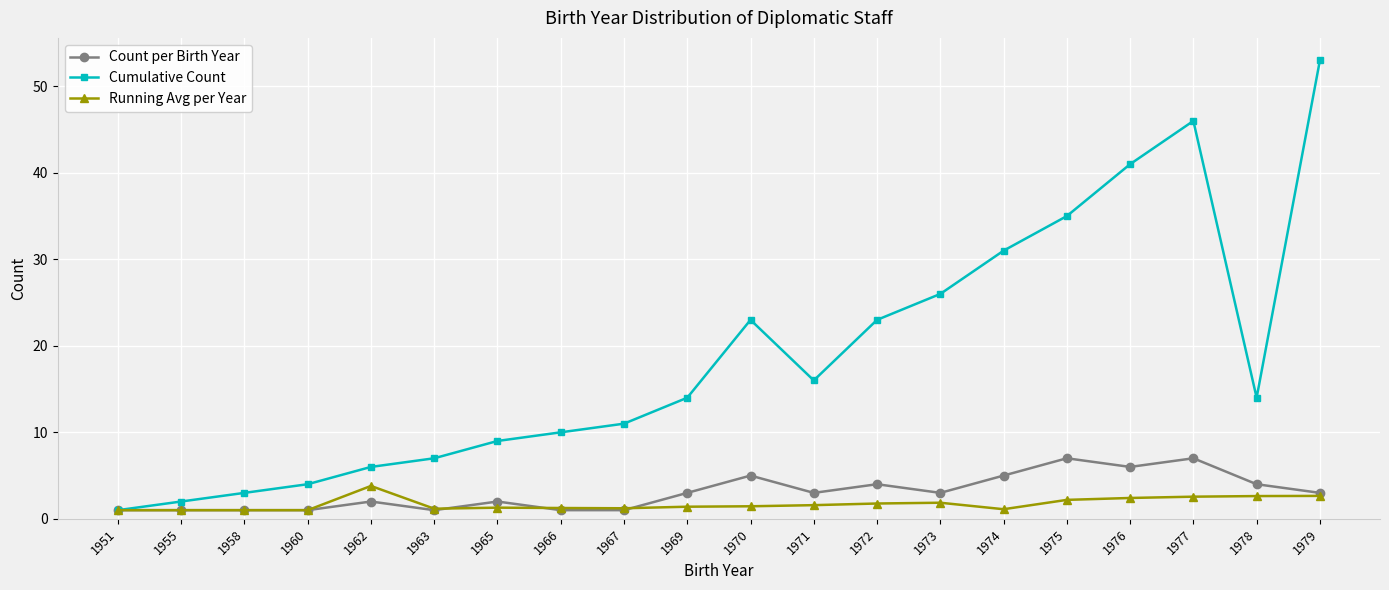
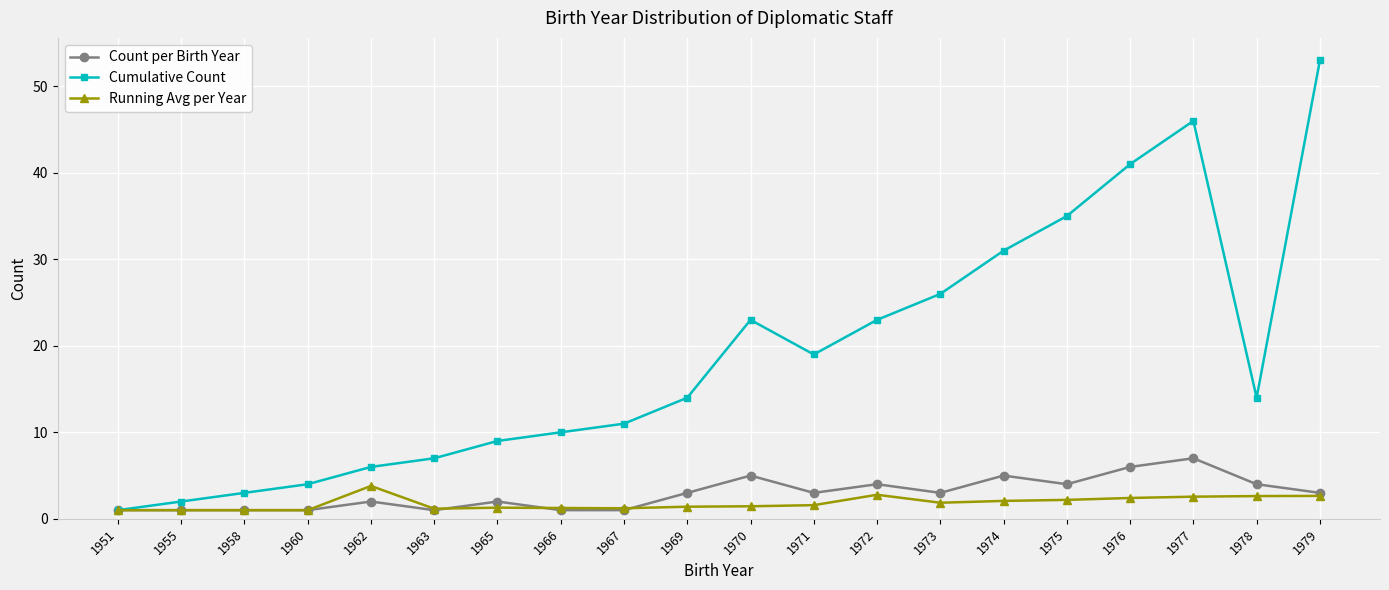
  {
    "Count per Birth Year": {
      "1962": 2,
      "1965": 2,
      "1969": 3,
      "1970": 5,
      "1971": 3,
      "1972": 4,
      "1973": 3,
      "1974": 5,
-     "1975": 7,
+     "1975": 4,
      "1976": 6,
      "1977": 7,
      "1978": 4,
      "1979": 3
    },
    "Cumulative Count": {
      "1955": 2,
      "1958": 3,
      "1960": 4,
      "1962": 6,
      "1963": 7,
      "1965": 9,
      "1966": 10,
      "1967": 11,
      "1969": 14,
      "1970": 23,
-     "1971": 16,
+     "1971": 19,
      "1972": 23,
      "1973": 26,
      "1974": 31,
      "1975": 35,
      "1976": 41,
      "1977": 46,
      "1978": 14,
      "1979": 53
    },
    "Running Avg per Year": {
      "1962": 4,
      "1965": 1,
      "1969": 1,
      "1970": 1,
      "1971": 2,
-     "1972": 2,
+     "1972": 3,
      "1973": 2,
-     "1974": 1,
+     "1974": 2,
      "1975": 2,
      "1976": 2,
      "1977": 3,
      "1978": 3,
      "1979": 3
    }
  }
